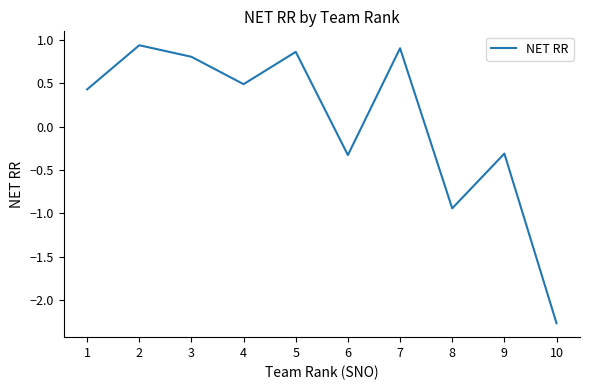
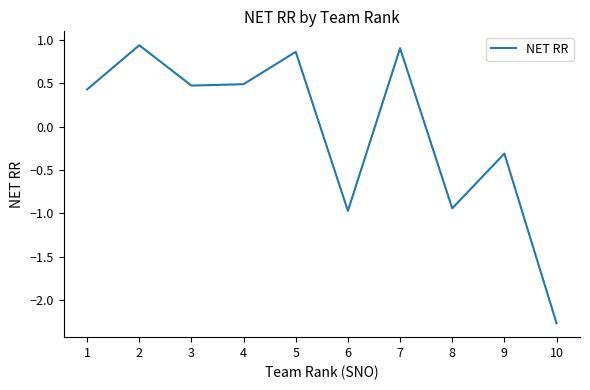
  {
    "1": 0.4,
    "2": 0.9,
-   "3": 0.8,
+   "3": 0.5,
    "4": 0.5,
    "5": 0.9,
-   "6": -0.3,
+   "6": -1.0,
    "7": 0.9,
    "8": -0.9,
    "9": -0.3,
    "10": -2.3
  }
